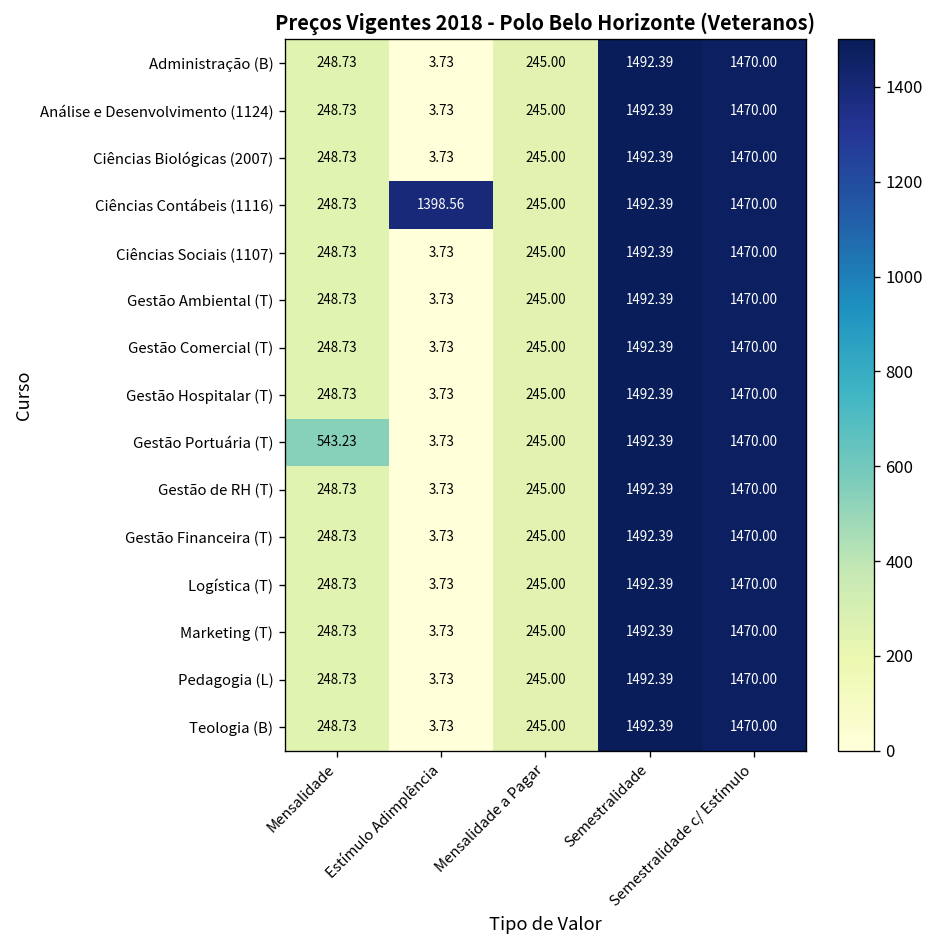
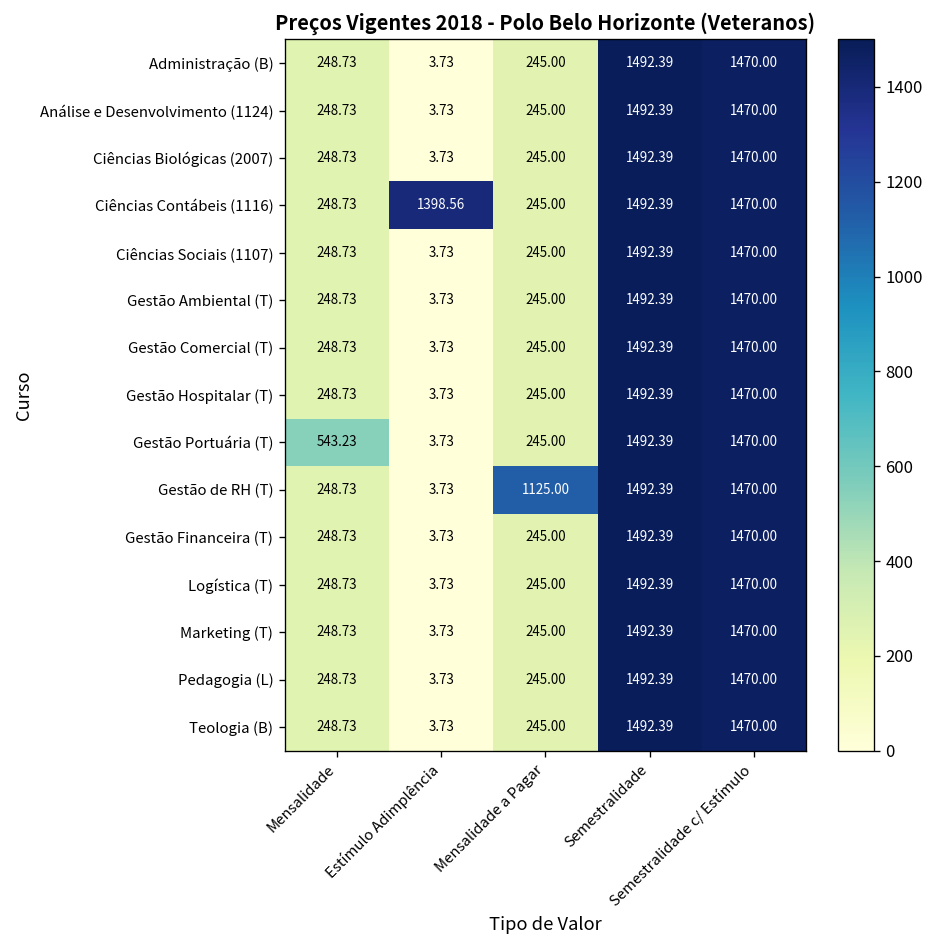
  {
    "Administração (B)": {
      "Mensalidade": 248.73,
      "Estímulo Adimplência": 3.73,
      "Mensalidade a Pagar": 245.00,
      "Semestralidade": 1492.39,
      "Semestralidade c/ Estímulo": 1470.00
    },
    "Análise e Desenvolvimento (1124)": {
      "Mensalidade": 248.73,
      "Estímulo Adimplência": 3.73,
      "Mensalidade a Pagar": 245.00,
      "Semestralidade": 1492.39,
      "Semestralidade c/ Estímulo": 1470.00
    },
    "Ciências Biológicas (2007)": {
      "Mensalidade": 248.73,
      "Estímulo Adimplência": 3.73,
      "Mensalidade a Pagar": 245.00,
      "Semestralidade": 1492.39,
      "Semestralidade c/ Estímulo": 1470.00
    },
    "Ciências Contábeis (1116)": {
      "Mensalidade": 248.73,
      "Estímulo Adimplência": 1398.56,
      "Mensalidade a Pagar": 245.00,
      "Semestralidade": 1492.39,
      "Semestralidade c/ Estímulo": 1470.00
    },
    "Ciências Sociais (1107)": {
      "Mensalidade": 248.73,
      "Estímulo Adimplência": 3.73,
      "Mensalidade a Pagar": 245.00,
      "Semestralidade": 1492.39,
      "Semestralidade c/ Estímulo": 1470.00
    },
    "Gestão Ambiental (T)": {
      "Mensalidade": 248.73,
      "Estímulo Adimplência": 3.73,
      "Mensalidade a Pagar": 245.00,
      "Semestralidade": 1492.39,
      "Semestralidade c/ Estímulo": 1470.00
    },
    "Gestão Comercial (T)": {
      "Mensalidade": 248.73,
      "Estímulo Adimplência": 3.73,
      "Mensalidade a Pagar": 245.00,
      "Semestralidade": 1492.39,
      "Semestralidade c/ Estímulo": 1470.00
    },
    "Gestão Hospitalar (T)": {
      "Mensalidade": 248.73,
      "Estímulo Adimplência": 3.73,
      "Mensalidade a Pagar": 245.00,
      "Semestralidade": 1492.39,
      "Semestralidade c/ Estímulo": 1470.00
    },
    "Gestão Portuária (T)": {
      "Mensalidade": 543.23,
      "Estímulo Adimplência": 3.73,
      "Mensalidade a Pagar": 245.00,
      "Semestralidade": 1492.39,
      "Semestralidade c/ Estímulo": 1470.00
    },
    "Gestão de RH (T)": {
      "Mensalidade": 248.73,
      "Estímulo Adimplência": 3.73,
-     "Mensalidade a Pagar": 245.00,
+     "Mensalidade a Pagar": 1125.00,
      "Semestralidade": 1492.39,
      "Semestralidade c/ Estímulo": 1470.00
    },
    "Gestão Financeira (T)": {
      "Mensalidade": 248.73,
      "Estímulo Adimplência": 3.73,
      "Mensalidade a Pagar": 245.00,
      "Semestralidade": 1492.39,
      "Semestralidade c/ Estímulo": 1470.00
    },
    "Logística (T)": {
      "Mensalidade": 248.73,
      "Estímulo Adimplência": 3.73,
      "Mensalidade a Pagar": 245.00,
      "Semestralidade": 1492.39,
      "Semestralidade c/ Estímulo": 1470.00
    },
    "Marketing (T)": {
      "Mensalidade": 248.73,
      "Estímulo Adimplência": 3.73,
      "Mensalidade a Pagar": 245.00,
      "Semestralidade": 1492.39,
      "Semestralidade c/ Estímulo": 1470.00
    },
    "Pedagogia (L)": {
      "Mensalidade": 248.73,
      "Estímulo Adimplência": 3.73,
      "Mensalidade a Pagar": 245.00,
      "Semestralidade": 1492.39,
      "Semestralidade c/ Estímulo": 1470.00
    },
    "Teologia (B)": {
      "Mensalidade": 248.73,
      "Estímulo Adimplência": 3.73,
      "Mensalidade a Pagar": 245.00,
      "Semestralidade": 1492.39,
      "Semestralidade c/ Estímulo": 1470.00
    }
  }
